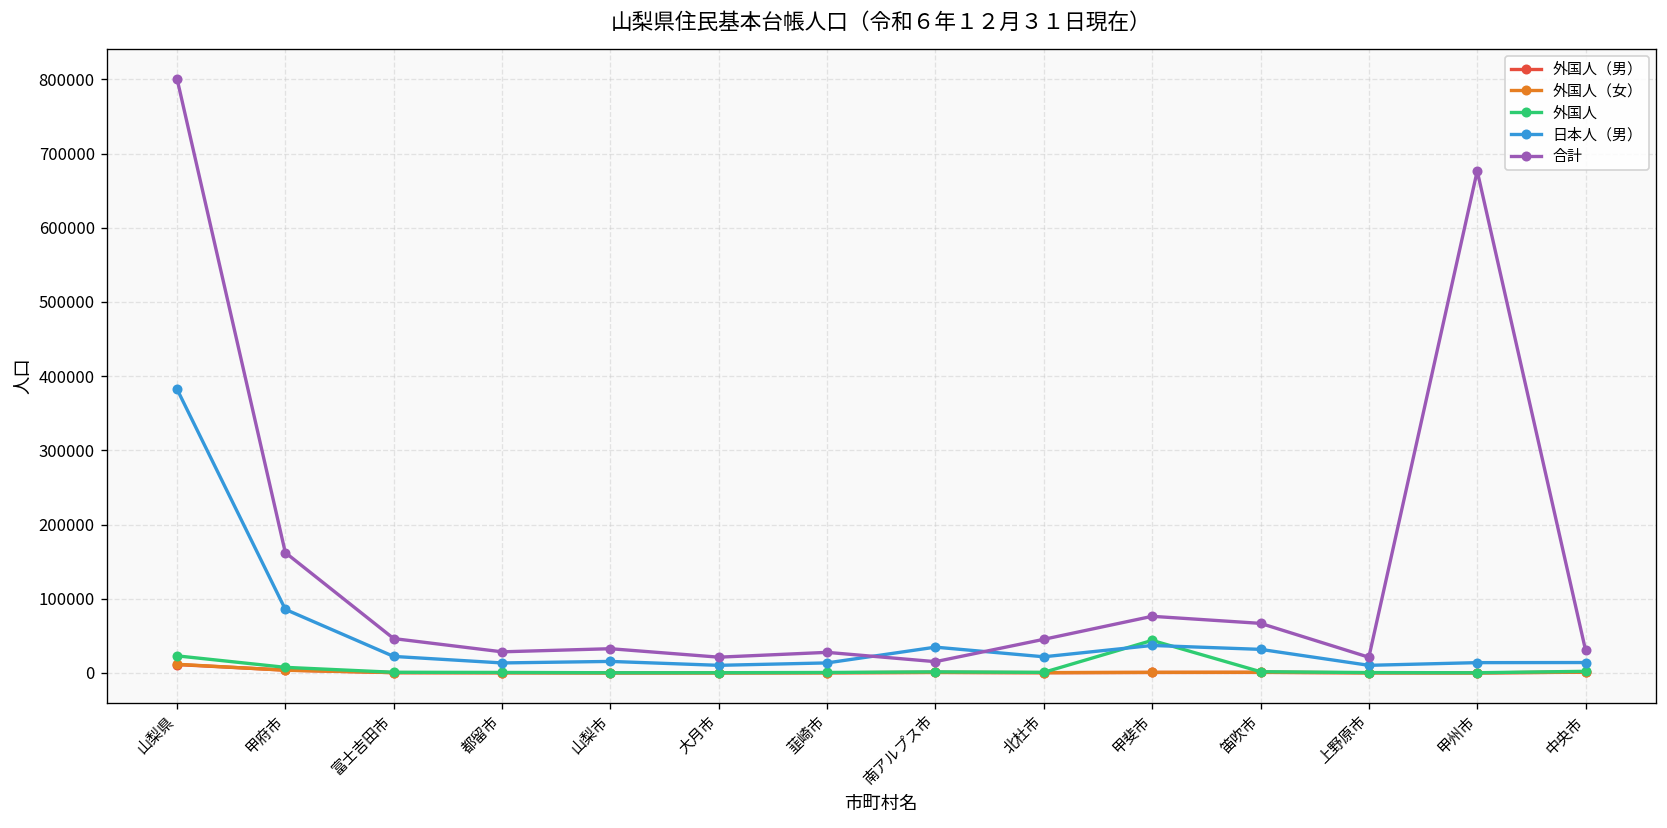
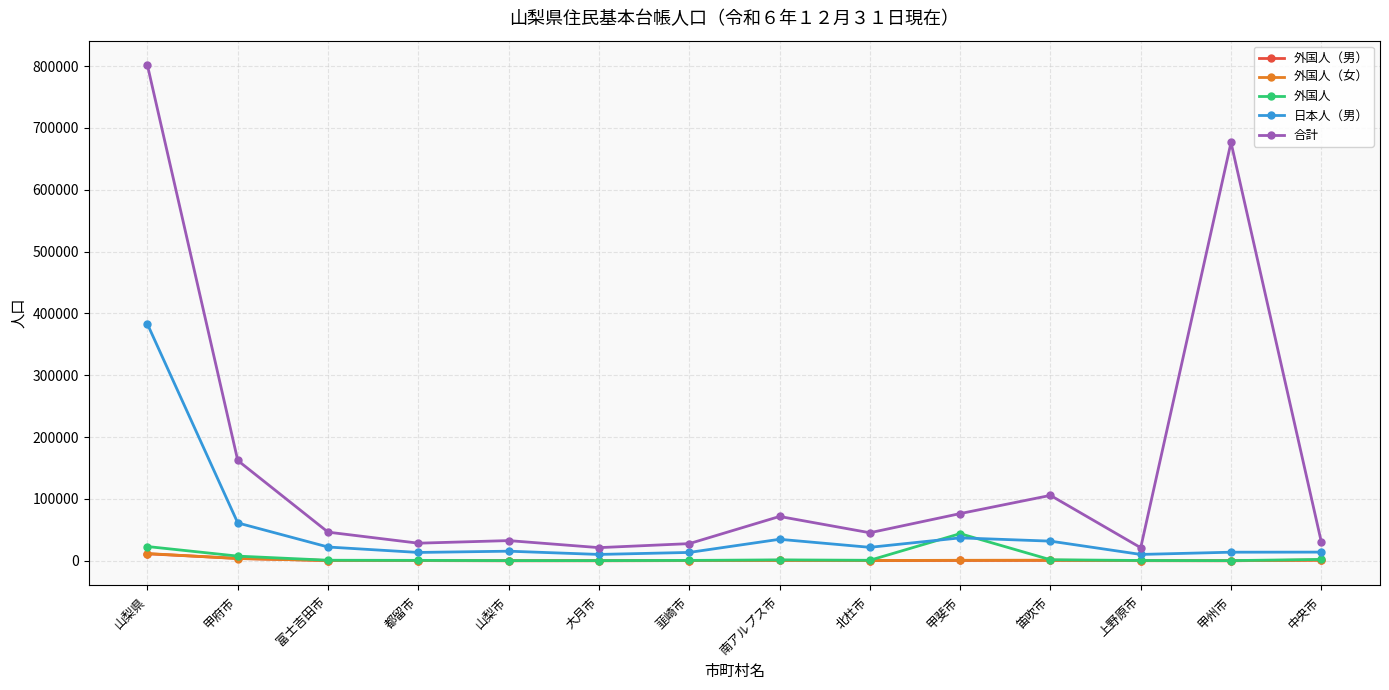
  {
    "外国人": {
      "山梨県": 20000,
      "甲斐市": 40000
    },
    "日本人（男）": {
      "山梨県": 380000,
-     "甲府市": 90000,
+     "甲府市": 60000,
      "富士吉田市": 20000,
      "都留市": 10000,
      "山梨市": 20000,
      "大月市": 10000,
      "韮崎市": 10000,
      "南アルプス市": 30000,
      "北杜市": 20000,
      "甲斐市": 40000,
      "笛吹市": 30000,
      "上野原市": 10000,
      "甲州市": 10000,
      "中央市": 10000
    },
    "合計": {
      "山梨県": 800000,
      "甲府市": 160000,
      "富士吉田市": 50000,
      "都留市": 30000,
      "山梨市": 30000,
      "大月市": 20000,
      "韮崎市": 30000,
-     "南アルプス市": 20000,
+     "南アルプス市": 70000,
      "北杜市": 50000,
      "甲斐市": 80000,
-     "笛吹市": 70000,
+     "笛吹市": 110000,
      "上野原市": 20000,
      "甲州市": 680000,
      "中央市": 30000
    }
  }
